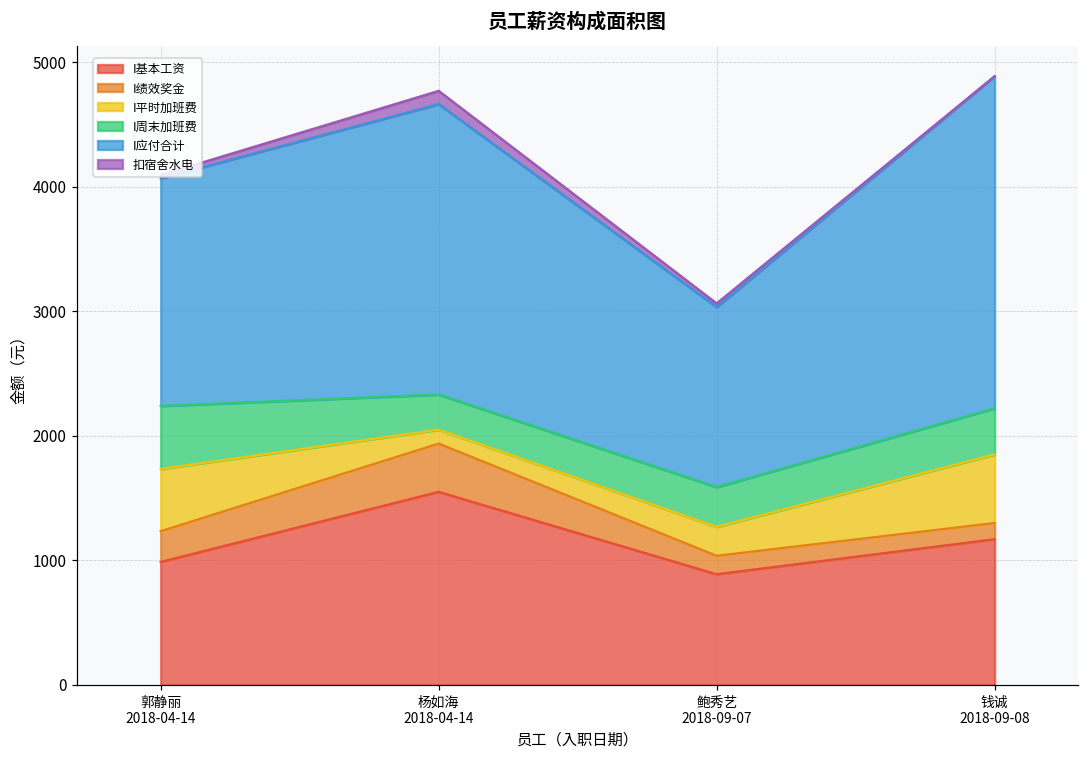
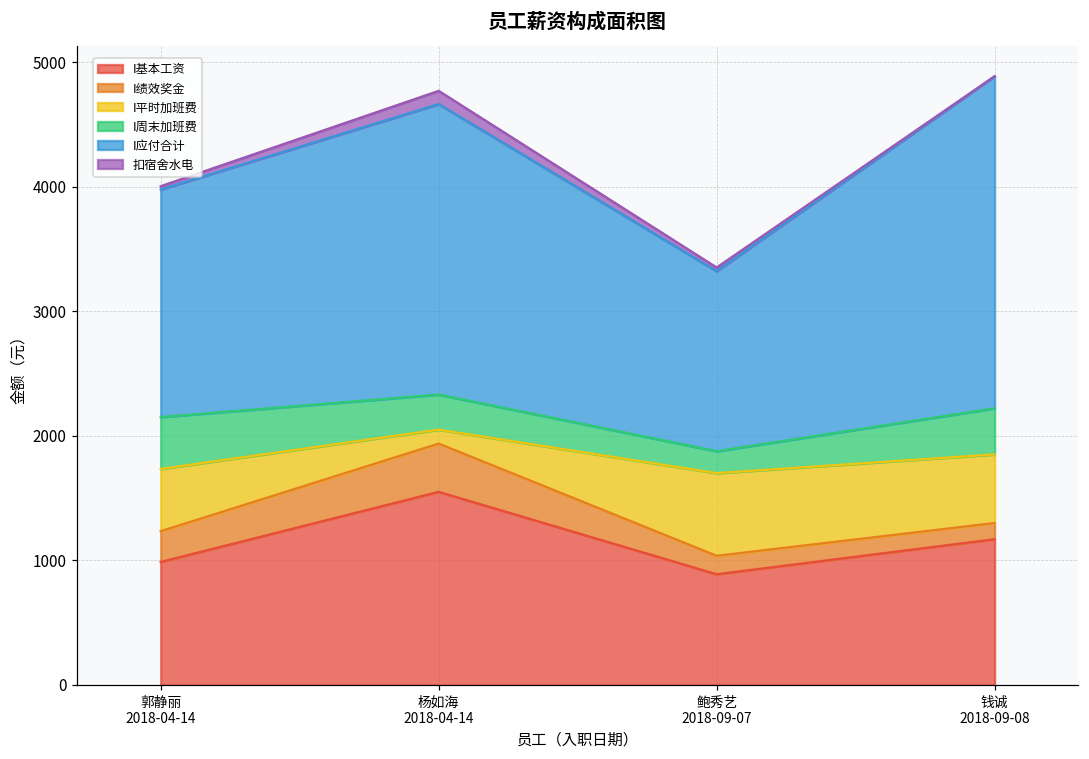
  {
    "I平时加班费": {
      "郭静丽 2018-04-14": 500,
      "杨如海 2018-04-14": 110,
-     "鲍秀艺 2018-09-07": 230,
+     "鲍秀艺 2018-09-07": 660,
      "钱诚 2018-09-08": 550
    },
    "I周末加班费": {
-     "郭静丽 2018-04-14": 510,
+     "郭静丽 2018-04-14": 420,
      "杨如海 2018-04-14": 280,
-     "鲍秀艺 2018-09-07": 320,
+     "鲍秀艺 2018-09-07": 180,
      "钱诚 2018-09-08": 370
    },
    "I应付合计": {
      "郭静丽 2018-04-14": 1830,
      "杨如海 2018-04-14": 2330,
      "鲍秀艺 2018-09-07": 1450
    },
    "扣宿舍水电": {
      "郭静丽 2018-04-14": 30,
      "杨如海 2018-04-14": 110,
      "鲍秀艺 2018-09-07": 30
    }
  }
